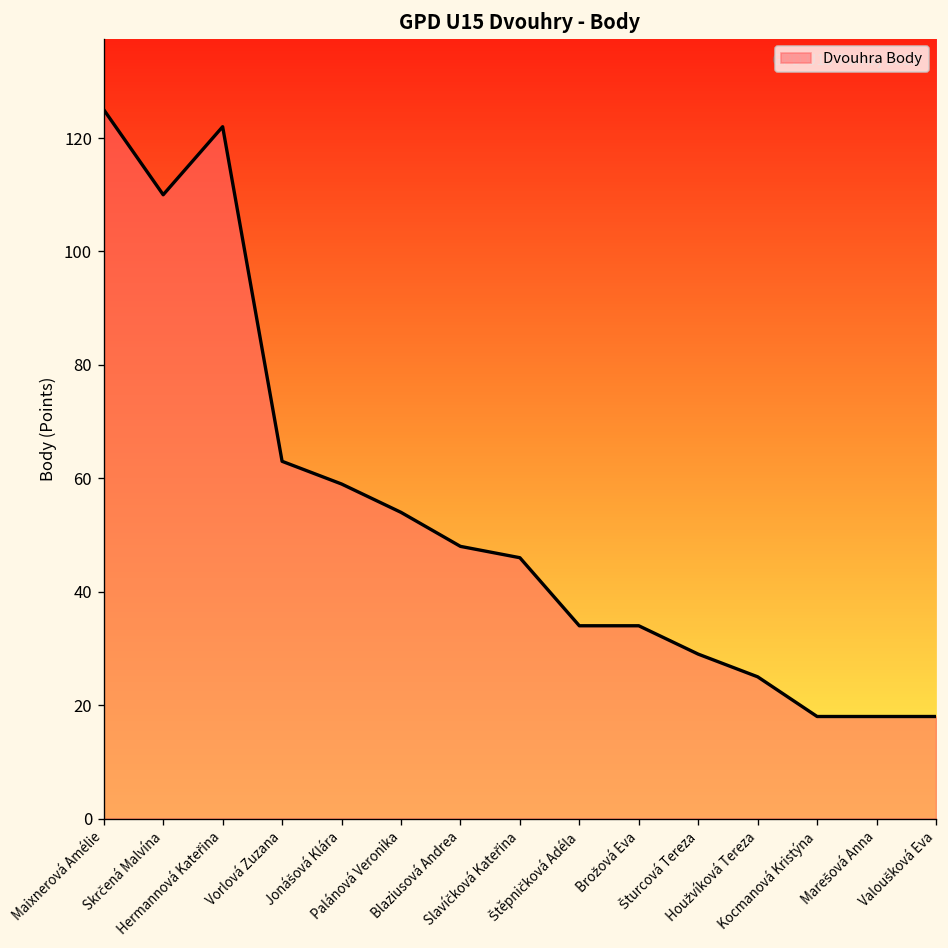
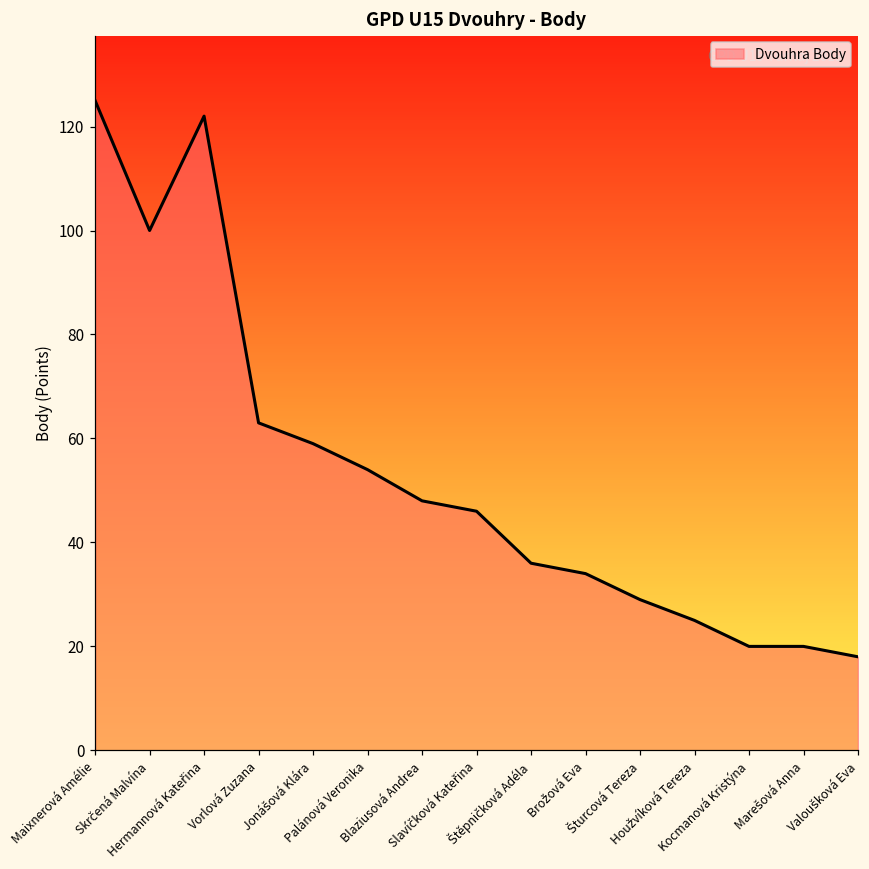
  {
    "Maixnerová Amélie": 125,
-   "Skrčená Malvína": 110,
+   "Skrčená Malvína": 100,
    "Hermannová Kateřina": 122,
    "Vorlová Zuzana": 63,
    "Jonášová Klára": 59,
    "Palánová Veronika": 54,
    "Blaziusová Andrea": 48,
    "Slavíčková Kateřina": 46,
-   "Štěpničková Adéla": 34,
+   "Štěpničková Adéla": 36,
    "Brožová Eva": 34,
    "Šturcová Tereza": 29,
    "Houžvíková Tereza": 25,
-   "Kocmanová Kristýna": 18,
-   "Marešová Anna": 18,
+   "Kocmanová Kristýna": 20,
+   "Marešová Anna": 20,
    "Valoušková Eva": 18
  }
